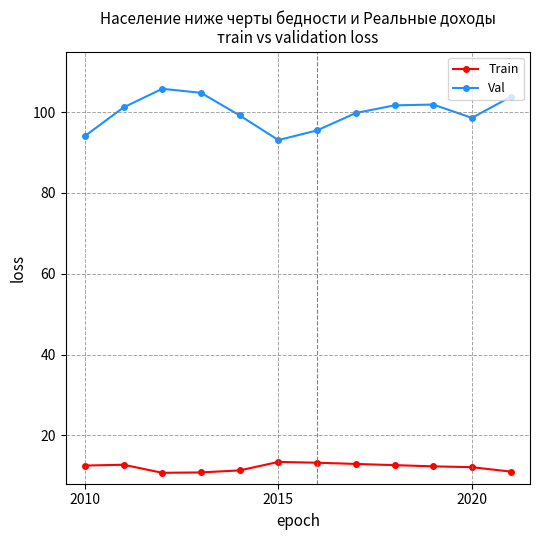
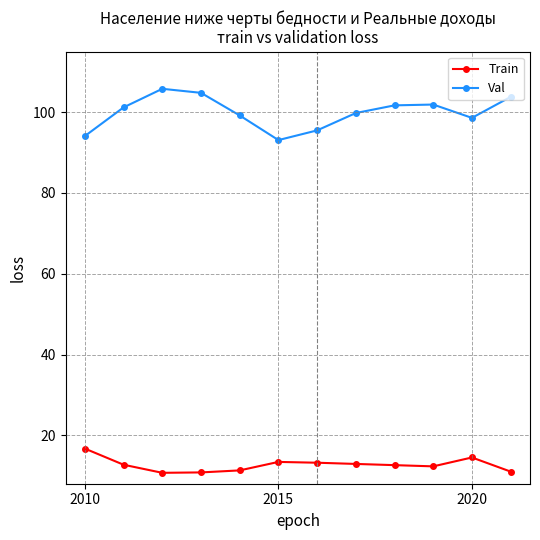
  {
    "Train": {
-     "2010": 13,
+     "2010": 17,
      "2015": 13,
-     "2020": 12
+     "2020": 15
    },
    "Val": {
      "2010": 94,
      "2015": 93,
      "2020": 99
    }
  }
